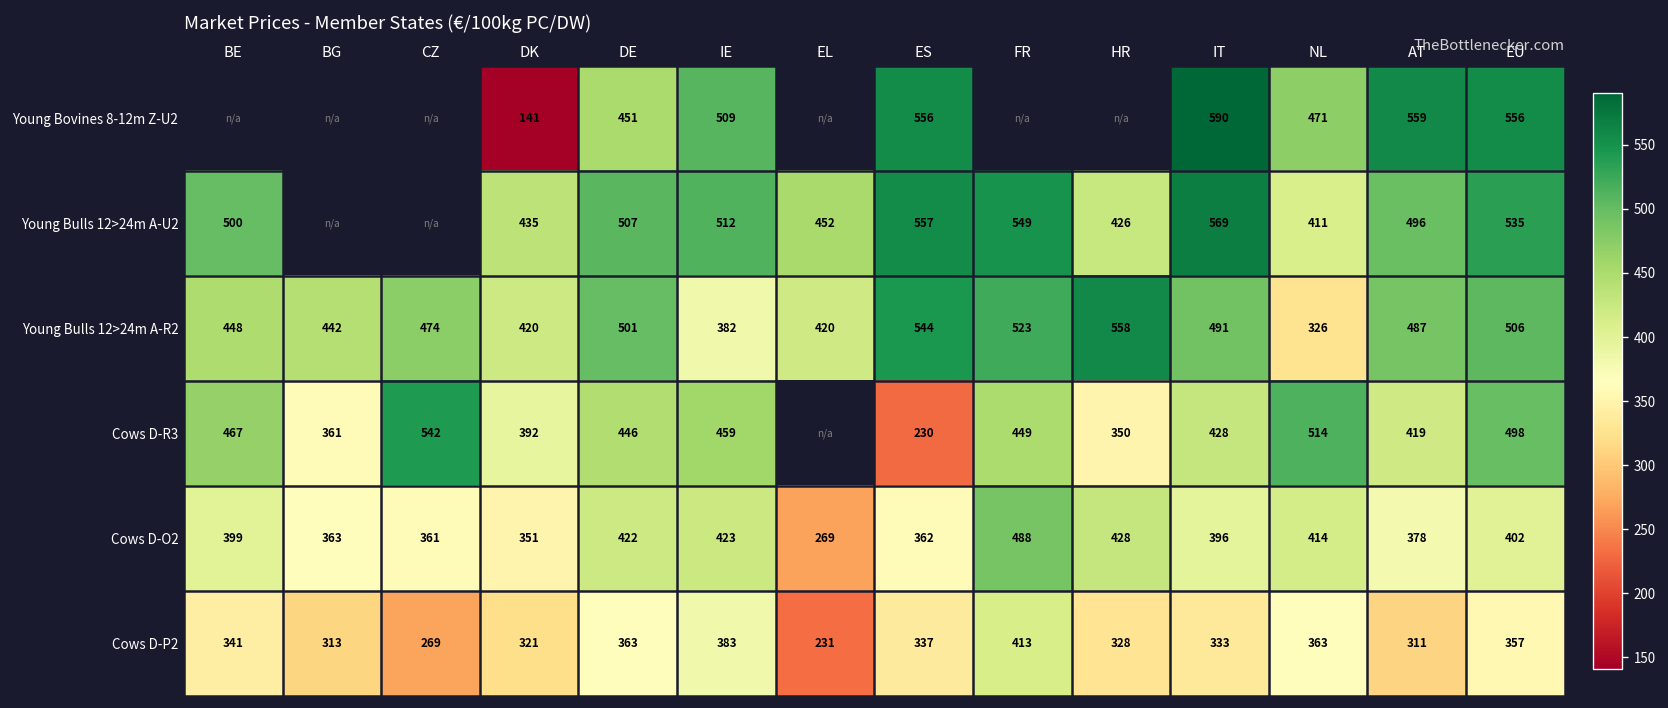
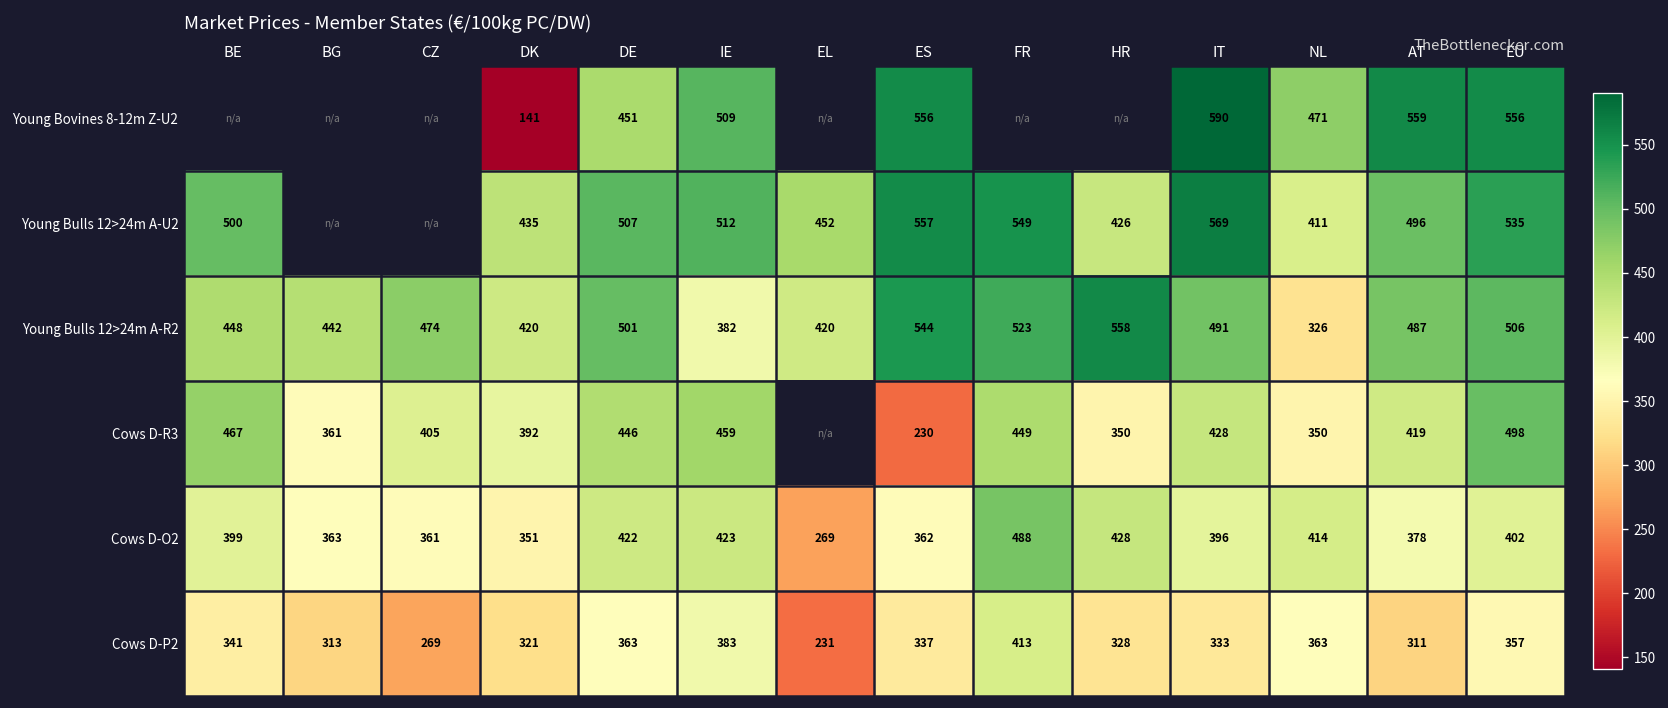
  {
    "Young Bovines 8-12m Z-U2": {
      "DK": 141,
      "DE": 451,
      "IE": 509,
      "ES": 556,
      "IT": 590,
      "NL": 471,
      "AT": 559,
      "EU": 556
    },
    "Young Bulls 12>24m A-U2": {
      "BE": 500,
      "DK": 435,
      "DE": 507,
      "IE": 512,
      "EL": 452,
      "ES": 557,
      "FR": 549,
      "HR": 426,
      "IT": 569,
      "NL": 411,
      "AT": 496,
      "EU": 535
    },
    "Young Bulls 12>24m A-R2": {
      "BE": 448,
      "BG": 442,
      "CZ": 474,
      "DK": 420,
      "DE": 501,
      "IE": 382,
      "EL": 420,
      "ES": 544,
      "FR": 523,
      "HR": 558,
      "IT": 491,
      "NL": 326,
      "AT": 487,
      "EU": 506
    },
    "Cows D-R3": {
      "BE": 467,
      "BG": 361,
-     "CZ": 542,
+     "CZ": 405,
      "DK": 392,
      "DE": 446,
      "IE": 459,
      "ES": 230,
      "FR": 449,
      "HR": 350,
      "IT": 428,
-     "NL": 514,
+     "NL": 350,
      "AT": 419,
      "EU": 498
    },
    "Cows D-O2": {
      "BE": 399,
      "BG": 363,
      "CZ": 361,
      "DK": 351,
      "DE": 422,
      "IE": 423,
      "EL": 269,
      "ES": 362,
      "FR": 488,
      "HR": 428,
      "IT": 396,
      "NL": 414,
      "AT": 378,
      "EU": 402
    },
    "Cows D-P2": {
      "BE": 341,
      "BG": 313,
      "CZ": 269,
      "DK": 321,
      "DE": 363,
      "IE": 383,
      "EL": 231,
      "ES": 337,
      "FR": 413,
      "HR": 328,
      "IT": 333,
      "NL": 363,
      "AT": 311,
      "EU": 357
    }
  }
